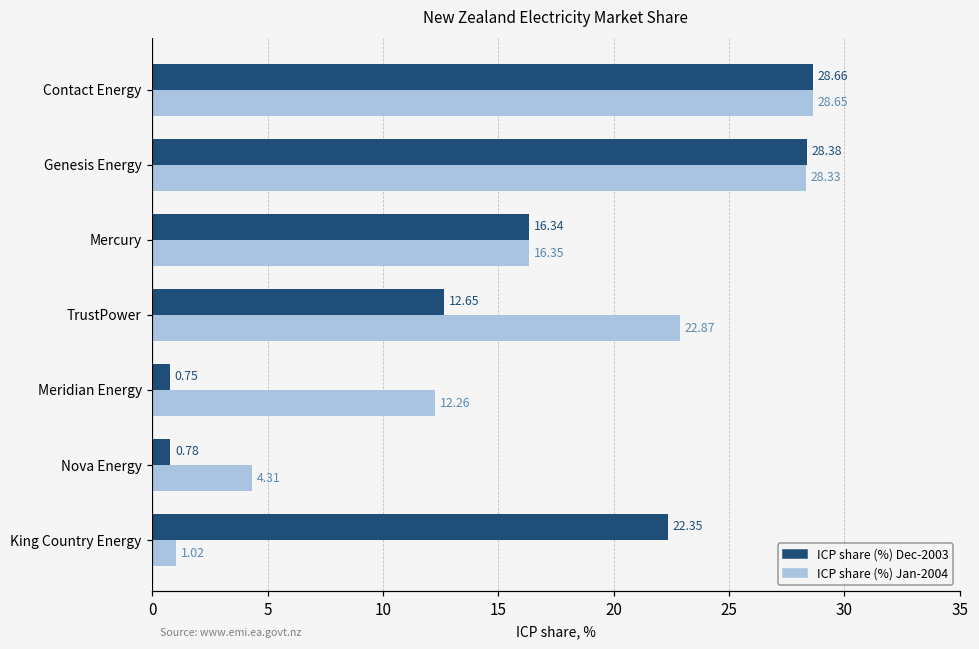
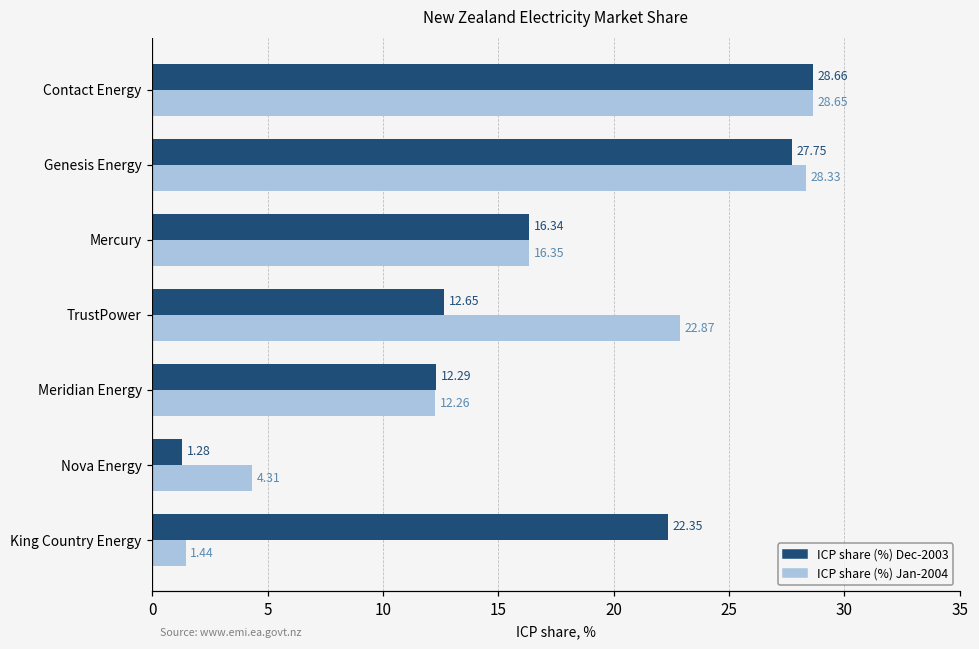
  {
    "ICP share (%) Dec-2003": {
      "Contact Energy": 28.66,
-     "Genesis Energy": 28.38,
+     "Genesis Energy": 27.75,
      "Mercury": 16.34,
      "TrustPower": 12.65,
-     "Meridian Energy": 0.75,
-     "Nova Energy": 0.78,
+     "Meridian Energy": 12.29,
+     "Nova Energy": 1.28,
      "King Country Energy": 22.35
    },
    "ICP share (%) Jan-2004": {
      "Contact Energy": 28.65,
      "Genesis Energy": 28.33,
      "Mercury": 16.35,
      "TrustPower": 22.87,
      "Meridian Energy": 12.26,
      "Nova Energy": 4.31,
-     "King Country Energy": 1.02
+     "King Country Energy": 1.44
    }
  }
